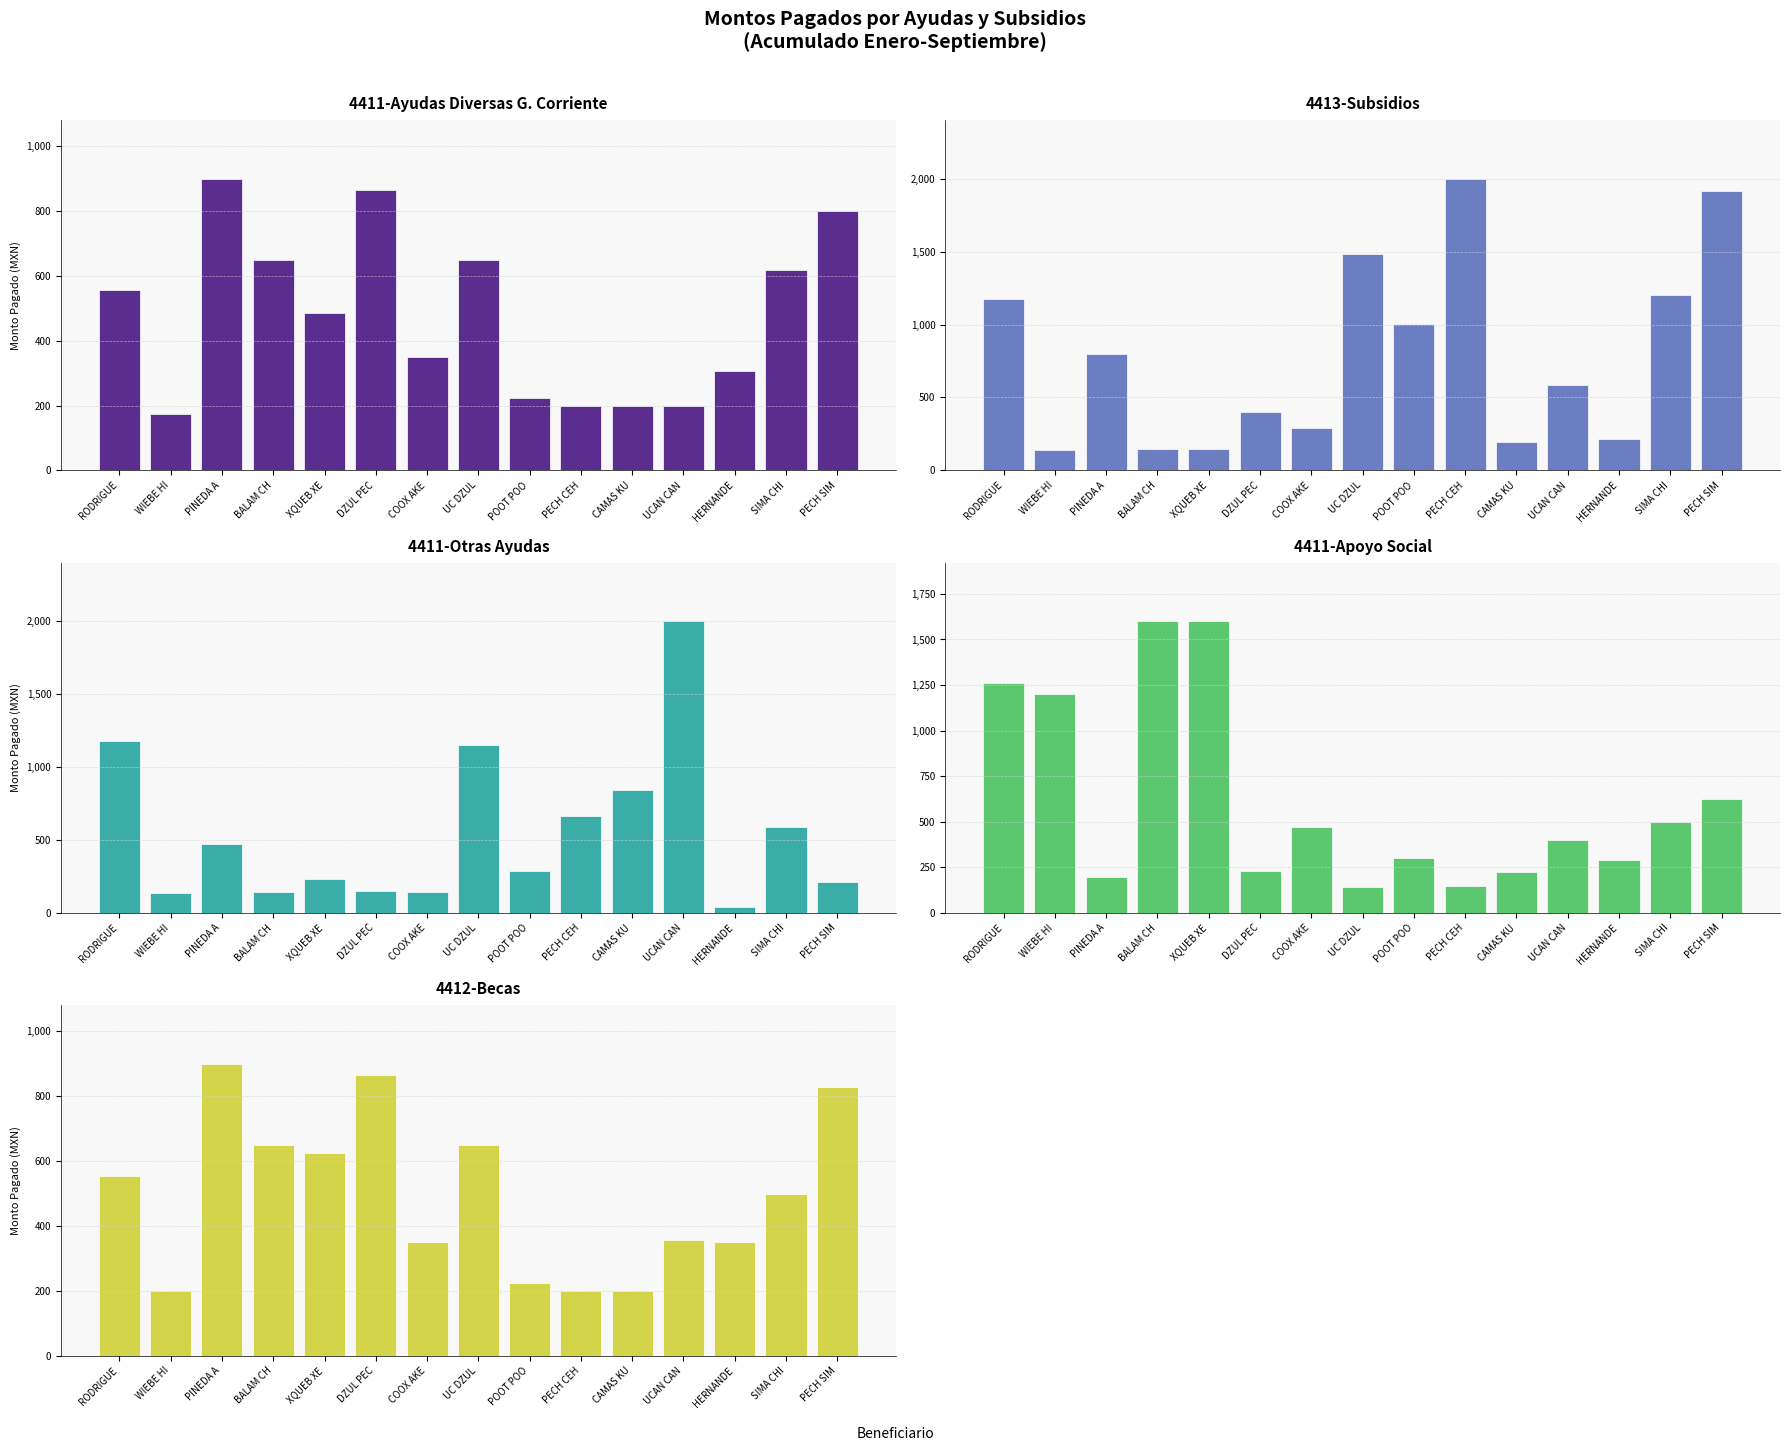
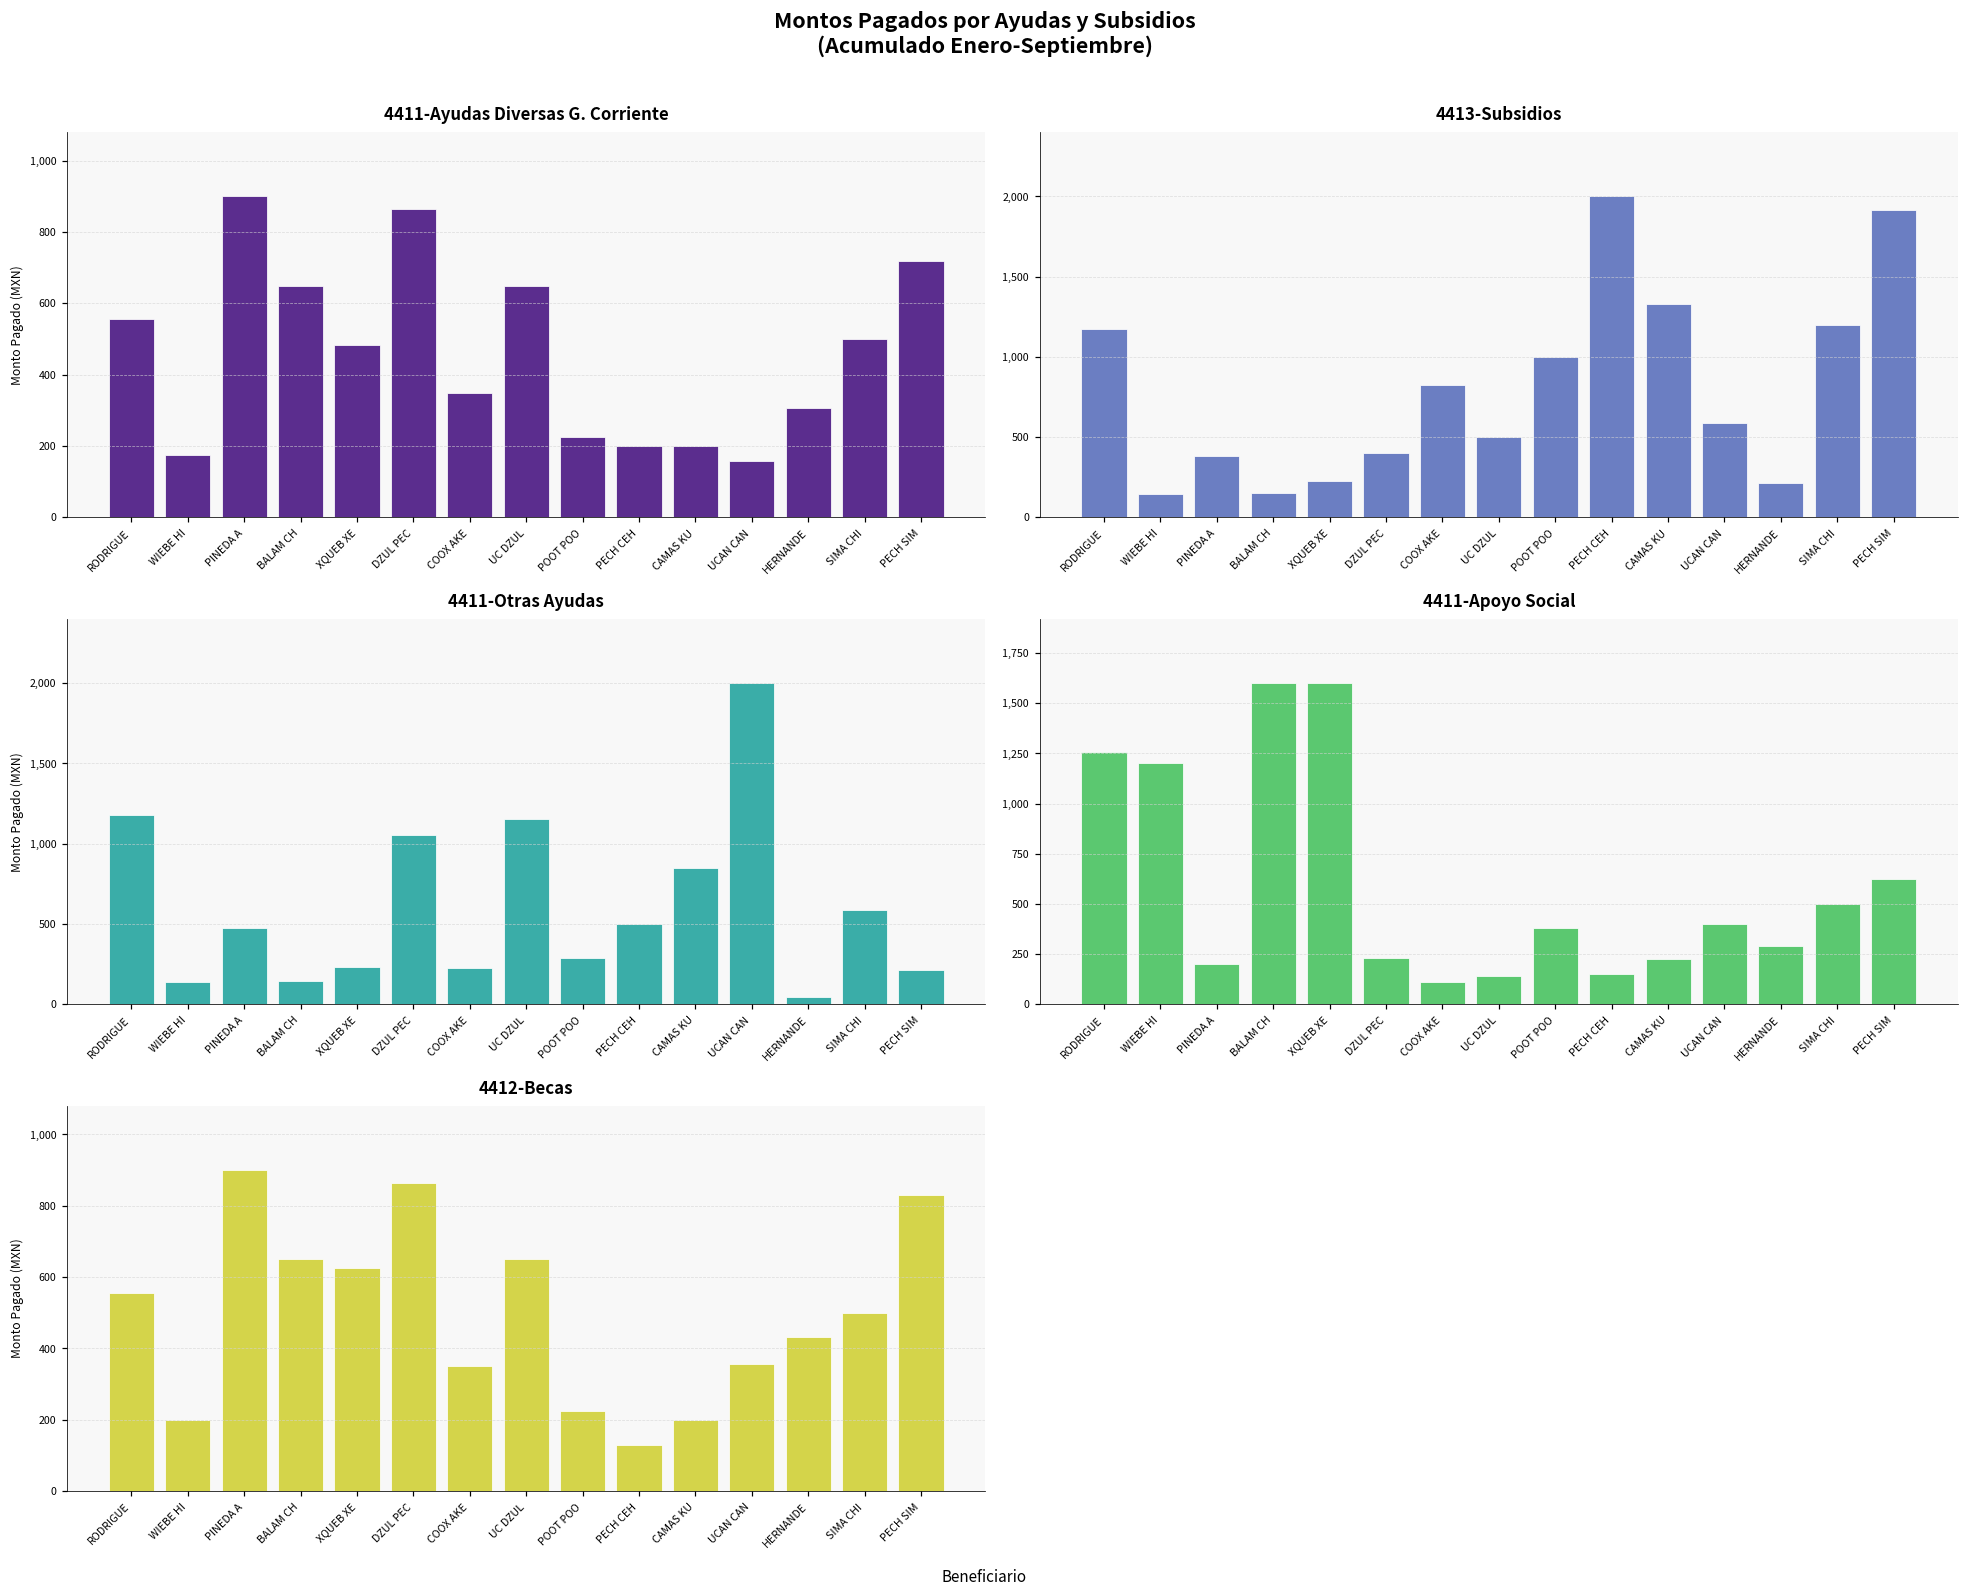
  {
    "4411-Ayudas Diversas G. Corriente": {
      "RODRIGUE": "560",
      "WIEBE HI": "170",
      "PINEDA A": "900",
      "BALAM CH": "650",
      "XQUEB XE": "480",
      "DZUL PEC": "870",
      "COOX AKE": "350",
      "UC DZUL": "650",
      "POOT POO": "220",
      "PECH CEH": "200",
      "CAMAS KU": "200",
-     "UCAN CAN": "200",
+     "UCAN CAN": "160",
      "HERNANDE": "310",
-     "SIMA CHI": "620",
-     "PECH SIM": "800"
+     "SIMA CHI": "500",
+     "PECH SIM": "720"
    },
    "4413-Subsidios": {
      "RODRIGUE": "1,170",
      "WIEBE HI": "140",
-     "PINEDA A": "800",
+     "PINEDA A": "380",
      "BALAM CH": "150",
-     "XQUEB XE": "150",
+     "XQUEB XE": "220",
      "DZUL PEC": "400",
-     "COOX AKE": "290",
-     "UC DZUL": "1,480",
+     "COOX AKE": "830",
+     "UC DZUL": "500",
      "POOT POO": "1,000",
      "PECH CEH": "2,000",
-     "CAMAS KU": "190",
+     "CAMAS KU": "1,330",
      "UCAN CAN": "590",
      "HERNANDE": "210",
      "SIMA CHI": "1,200",
      "PECH SIM": "1,920"
    },
    "4411-Otras Ayudas": {
      "RODRIGUE": "1,180",
      "WIEBE HI": "140",
      "PINEDA A": "470",
      "BALAM CH": "140",
      "XQUEB XE": "230",
-     "DZUL PEC": "150",
-     "COOX AKE": "140",
+     "DZUL PEC": "1,060",
+     "COOX AKE": "220",
      "UC DZUL": "1,150",
      "POOT POO": "290",
-     "PECH CEH": "670",
+     "PECH CEH": "500",
      "CAMAS KU": "850",
      "UCAN CAN": "2,000",
      "HERNANDE": "40",
      "SIMA CHI": "590",
      "PECH SIM": "210"
    },
    "4411-Apoyo Social": {
      "RODRIGUE": "1,260",
      "WIEBE HI": "1,200",
      "PINEDA A": "200",
      "BALAM CH": "1,600",
      "XQUEB XE": "1,600",
      "DZUL PEC": "230",
-     "COOX AKE": "470",
+     "COOX AKE": "110",
      "UC DZUL": "140",
-     "POOT POO": "300",
+     "POOT POO": "380",
      "PECH CEH": "150",
      "CAMAS KU": "220",
      "UCAN CAN": "400",
      "HERNANDE": "290",
      "SIMA CHI": "500",
      "PECH SIM": "630"
    },
    "4412-Becas": {
      "RODRIGUE": "560",
      "WIEBE HI": "200",
      "PINEDA A": "900",
      "BALAM CH": "650",
      "XQUEB XE": "630",
      "DZUL PEC": "870",
      "COOX AKE": "350",
      "UC DZUL": "650",
      "POOT POO": "220",
-     "PECH CEH": "200",
+     "PECH CEH": "130",
      "CAMAS KU": "200",
      "UCAN CAN": "360",
-     "HERNANDE": "350",
+     "HERNANDE": "430",
      "SIMA CHI": "500",
      "PECH SIM": "830"
    }
  }
